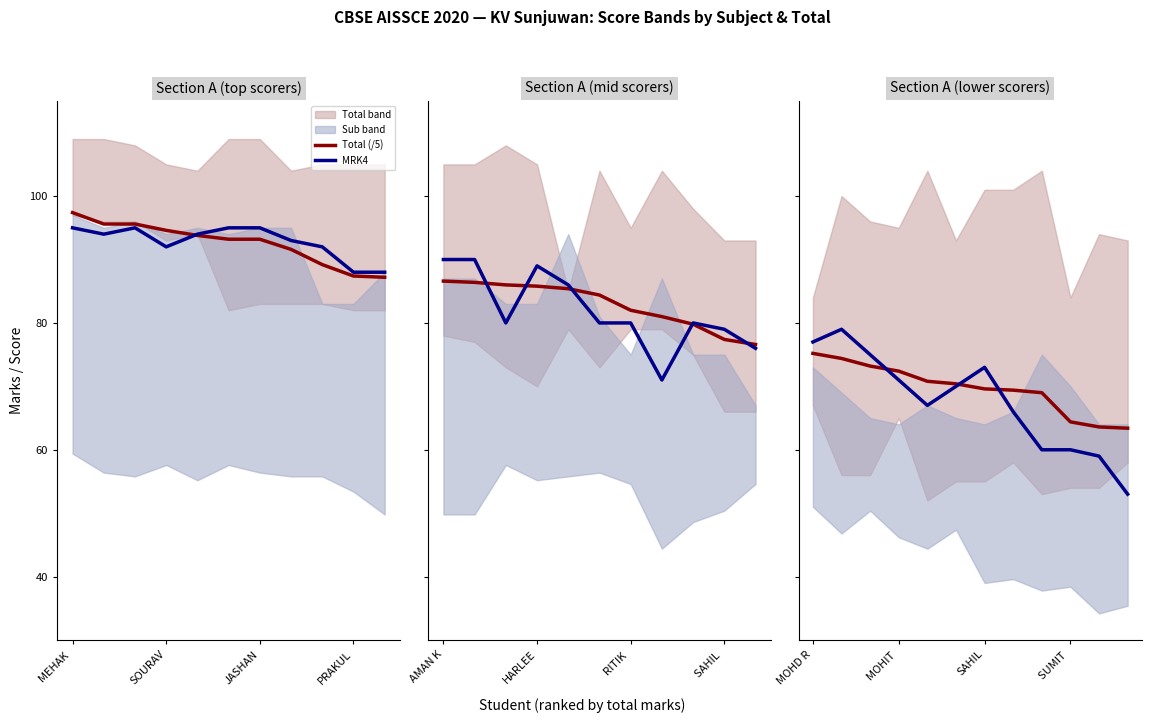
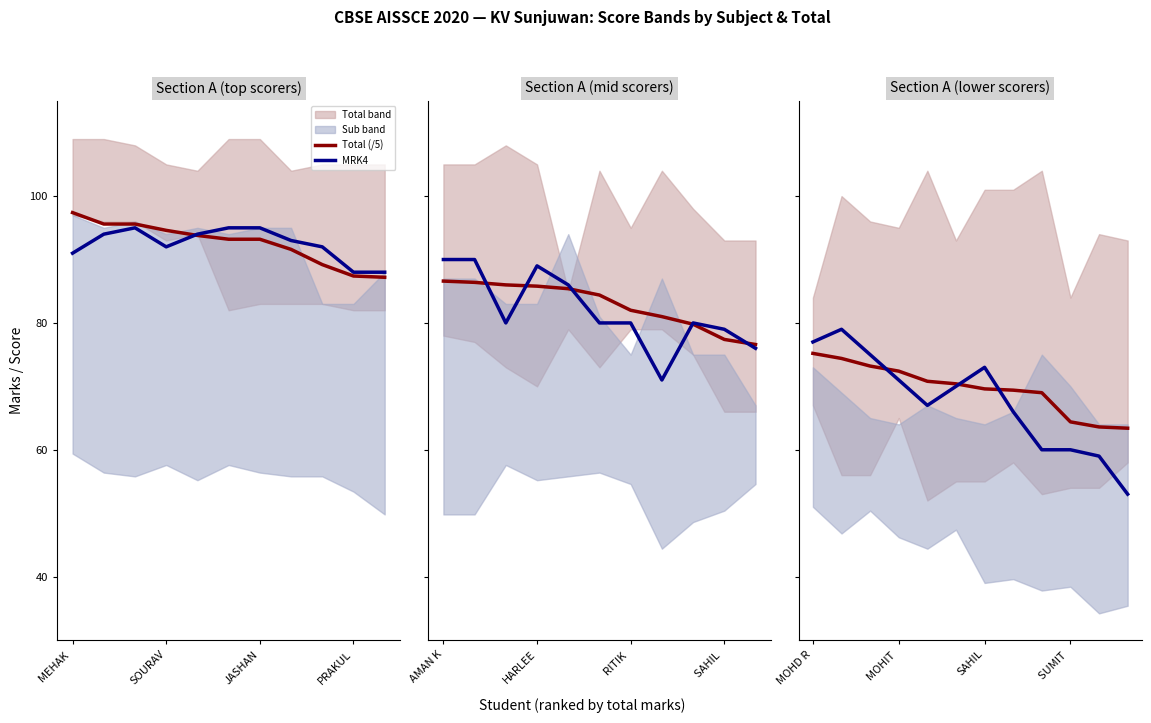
  {
    "Section A (top scorers)": {
      "Total (/5)": {
        "SOURAV": 95,
        "JASHAN": 93,
        "PRAKUL": 87
      },
      "MRK4": {
-       "MEHAK": 95,
+       "MEHAK": 91,
        "SOURAV": 92,
        "PRAKUL": 88
      }
    }
  }
